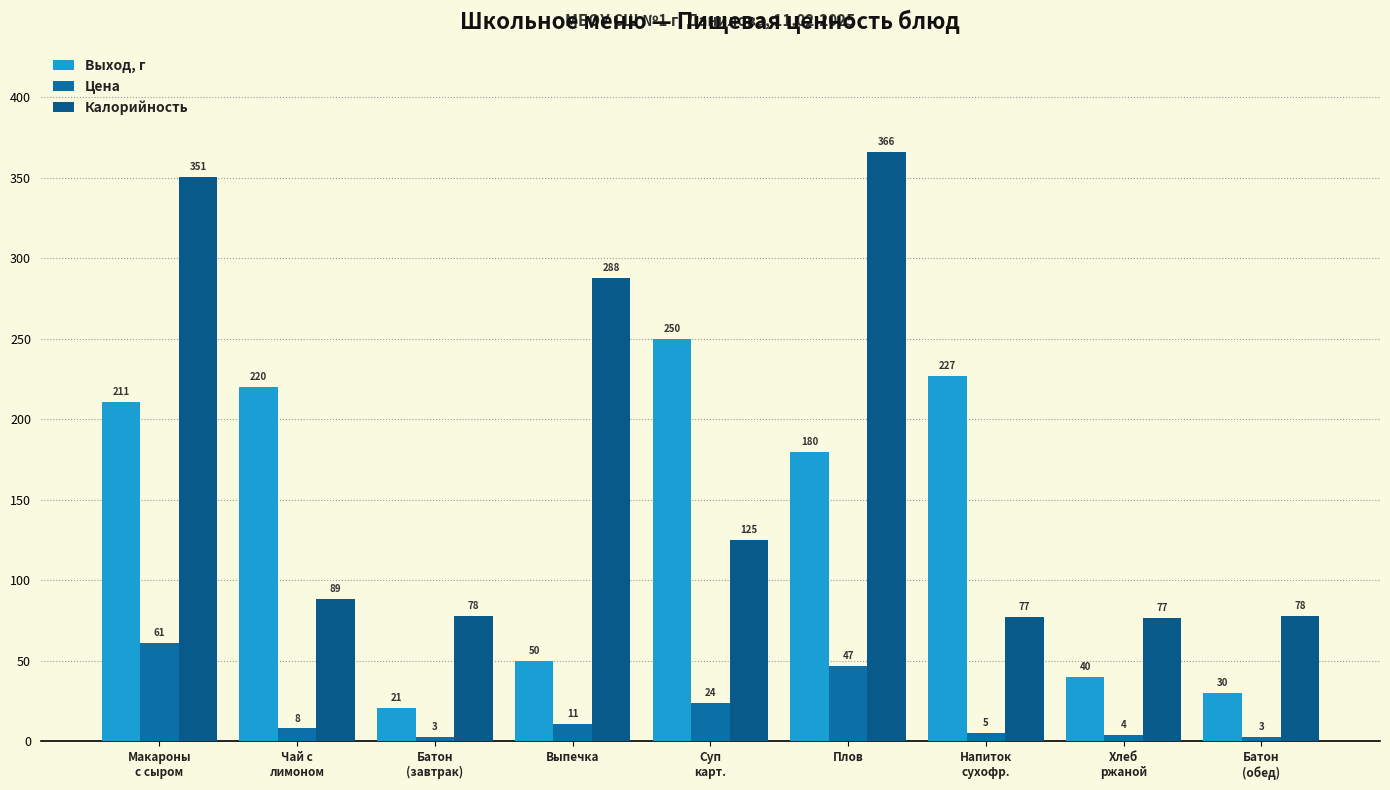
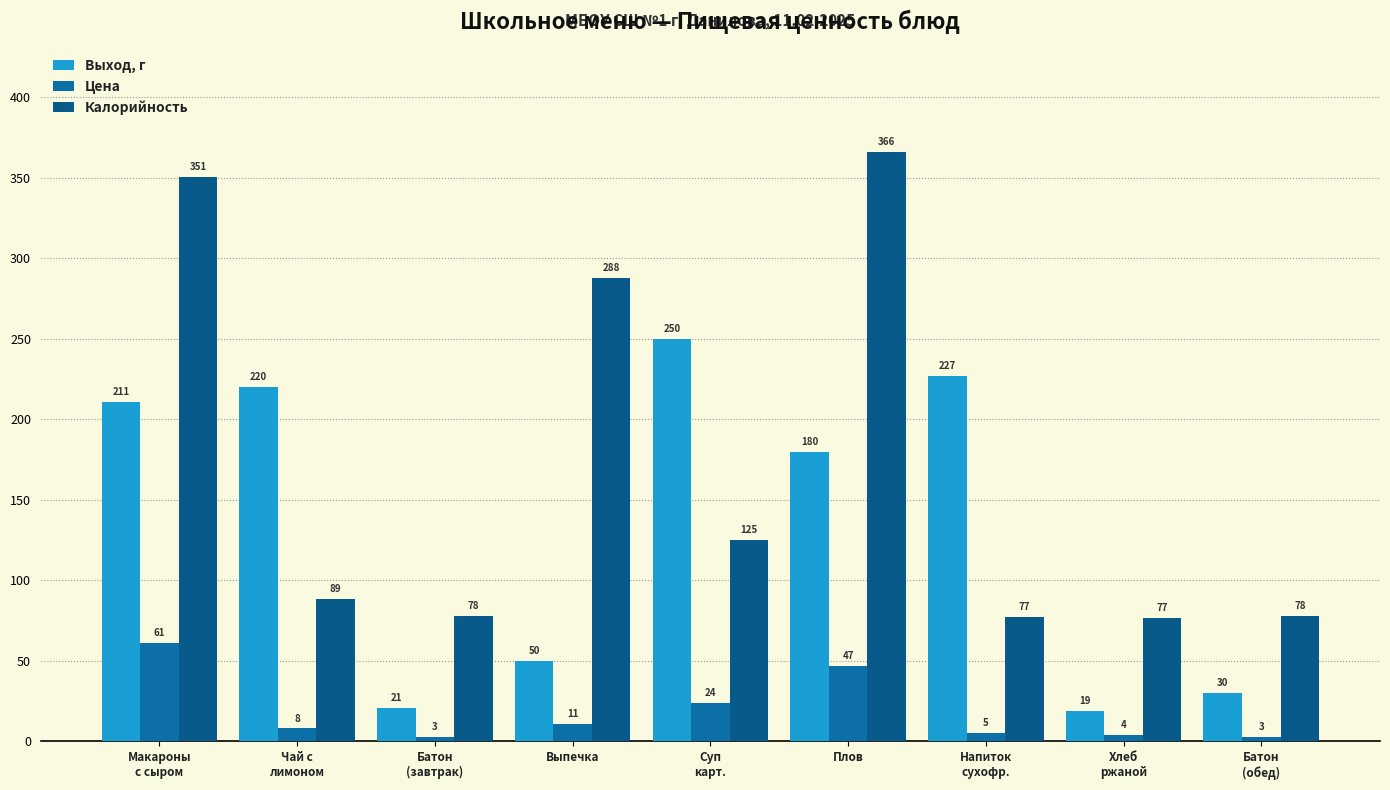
  {
    "Выход, г": {
      "Макароны с сыром": 211,
      "Чай с лимоном": 220,
      "Батон (завтрак)": 21,
      "Выпечка": 50,
      "Суп карт.": 250,
      "Плов": 180,
      "Напиток сухофр.": 227,
-     "Хлеб ржаной": 40,
+     "Хлеб ржаной": 19,
      "Батон (обед)": 30
    }
  }
